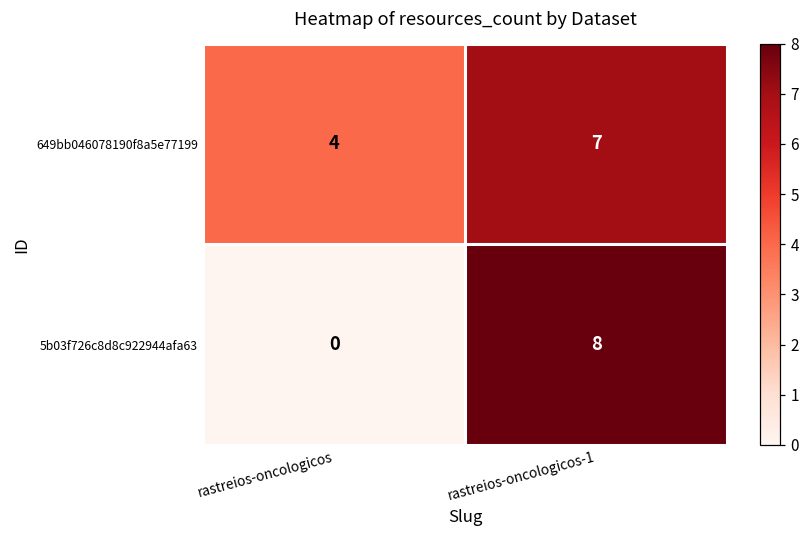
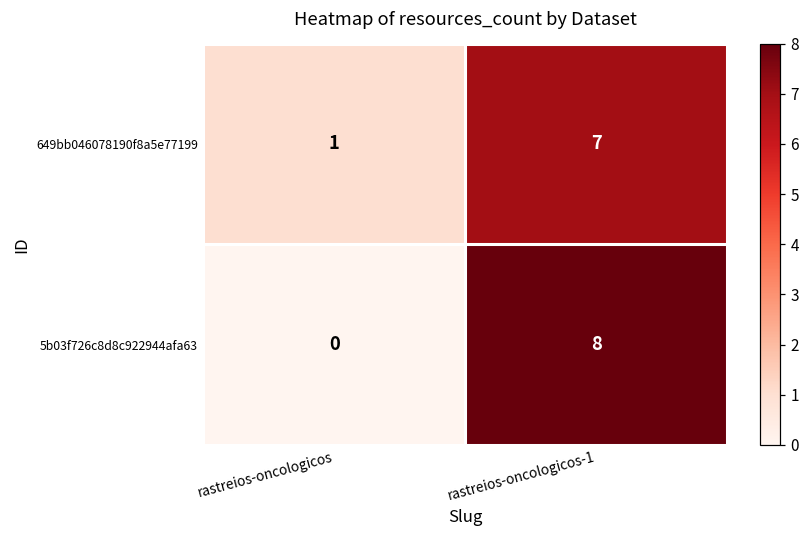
  {
    "649bb046078190f8a5e77199": {
-     "rastreios-oncologicos": 4,
+     "rastreios-oncologicos": 1,
      "rastreios-oncologicos-1": 7
    },
    "5b03f726c8d8c922944afa63": {
      "rastreios-oncologicos": 0,
      "rastreios-oncologicos-1": 8
    }
  }
